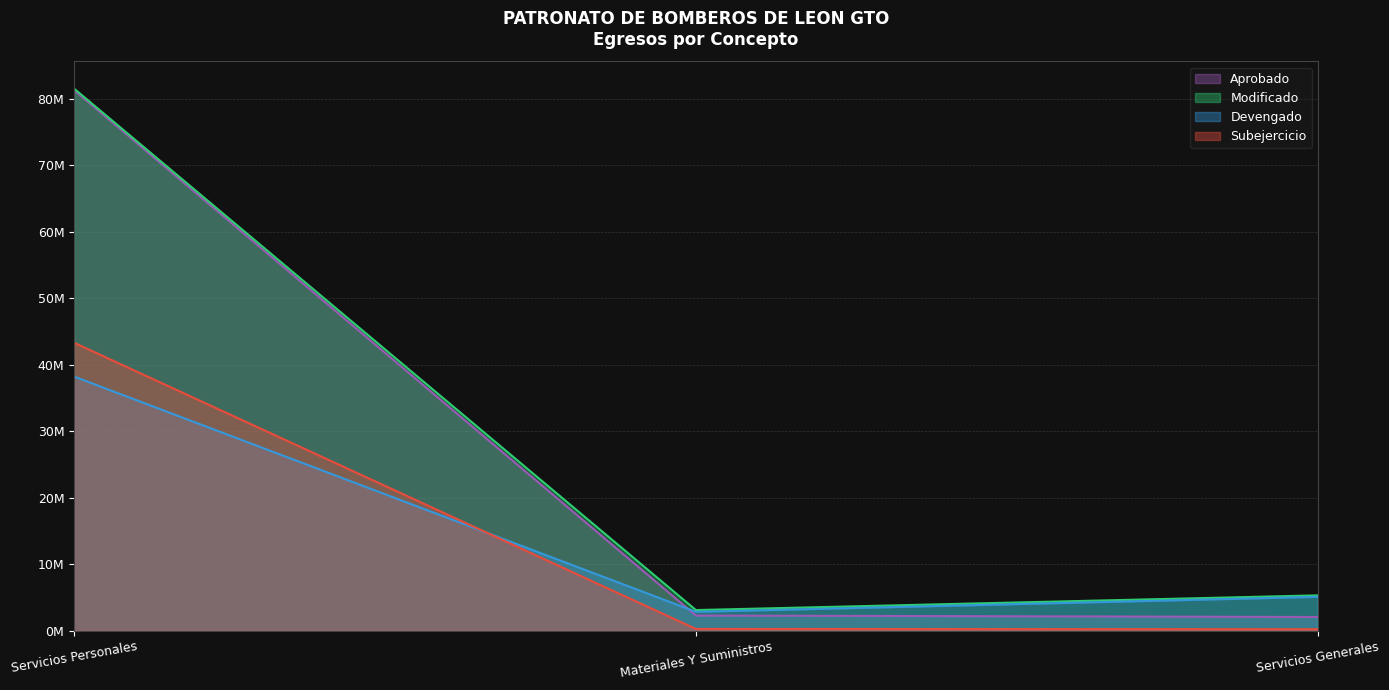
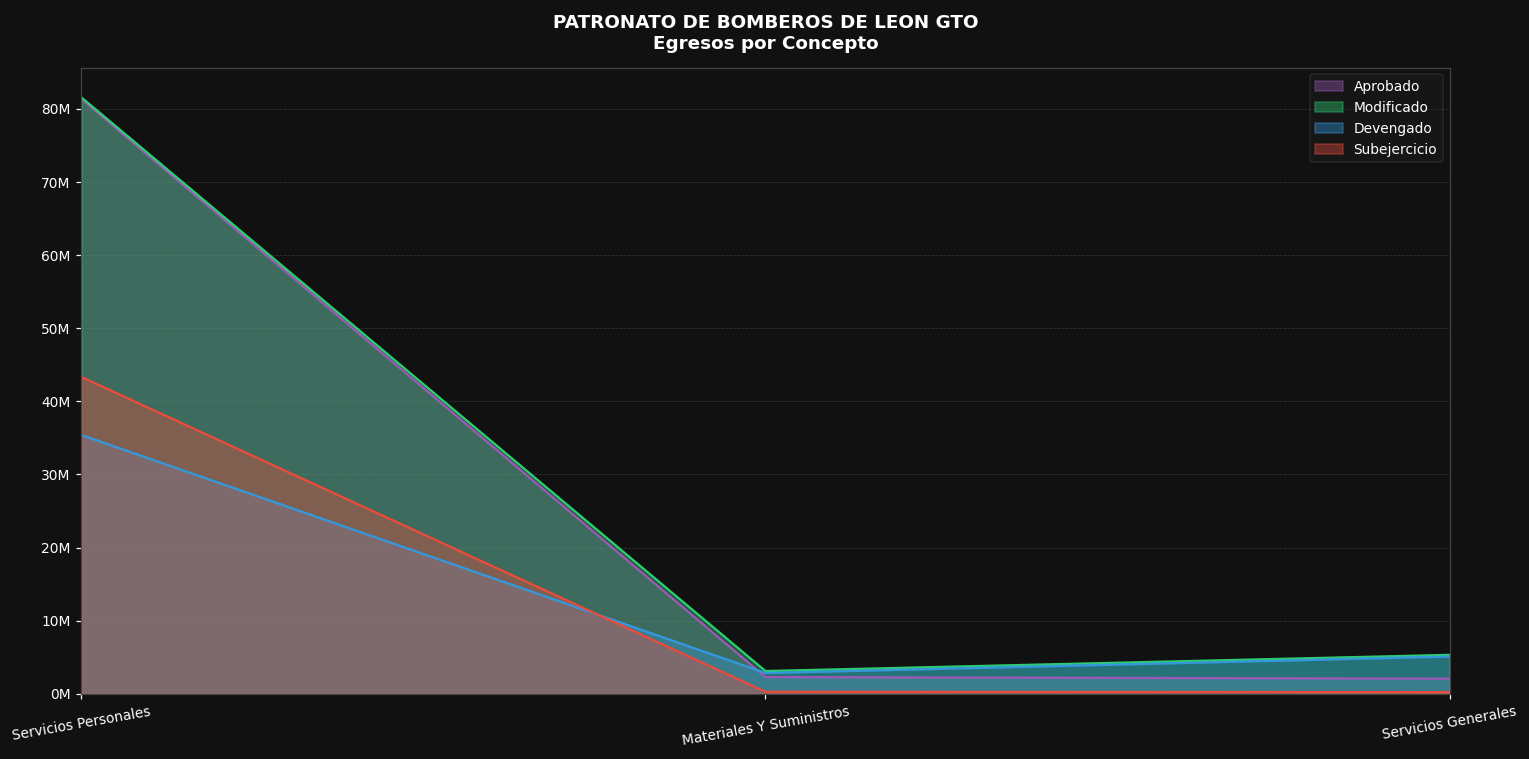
  {
    "Aprobado": {
      "Materiales Y Suministros": 2000000,
      "Servicios Generales": 2000000
    },
    "Devengado": {
-     "Servicios Personales": 38000000
+     "Servicios Personales": 35000000
    },
    "Subejercicio": {
      "Servicios Personales": 43000000,
      "Materiales Y Suministros": 0,
      "Servicios Generales": 0
    }
  }
